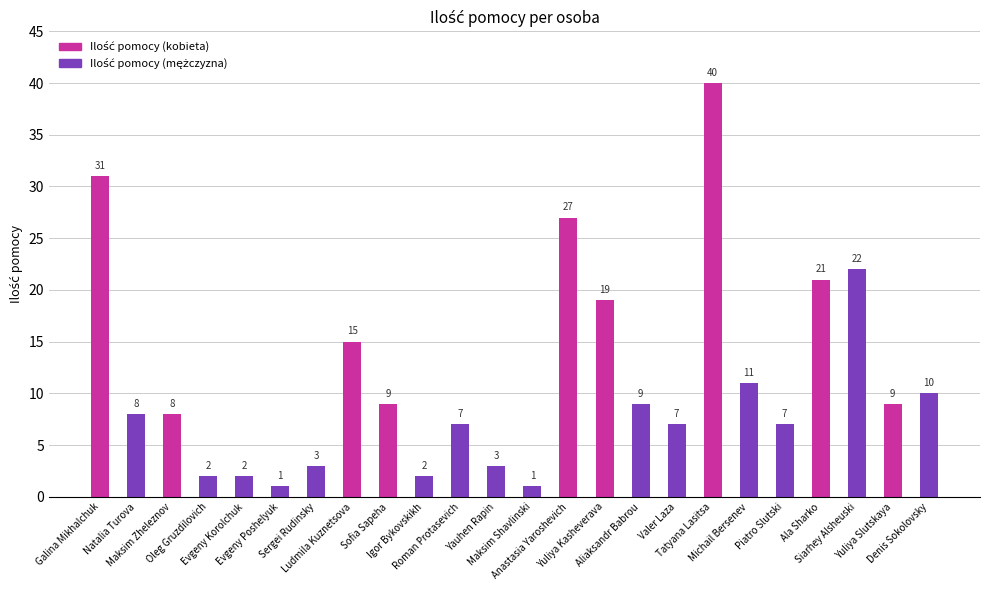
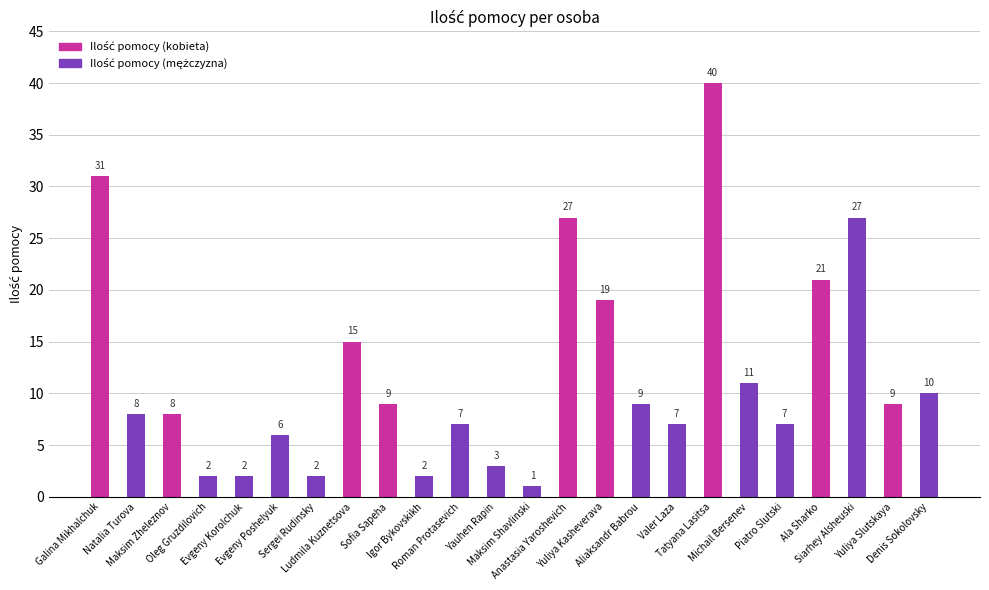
  {
    "Galina Mikhalchuk": 31,
    "Natalia Turova": 8,
    "Maksim Zheleznov": 8,
    "Oleg Gruzdilovich": 2,
    "Evgeny Korolchuk": 2,
-   "Evgeny Poshelyuk": 1,
-   "Sergei Rudinsky": 3,
+   "Evgeny Poshelyuk": 6,
+   "Sergei Rudinsky": 2,
    "Ludmila Kuznetsova": 15,
    "Sofia Sapeha": 9,
    "Igor Bykovskikh": 2,
    "Roman Protasevich": 7,
    "Yauhen Rapin": 3,
    "Maksim Shavlinski": 1,
    "Anastasia Yaroshevich": 27,
    "Yuliya Kasheverava": 19,
    "Aliaksandr Babrou": 9,
    "Valer Laza": 7,
    "Tatyana Lasitsa": 40,
    "Michail Bersenev": 11,
    "Piatro Slutski": 7,
    "Ala Sharko": 21,
-   "Siarhey Alsheuski": 22,
+   "Siarhey Alsheuski": 27,
    "Yuliya Slutskaya": 9,
    "Denis Sokolovsky": 10
  }
